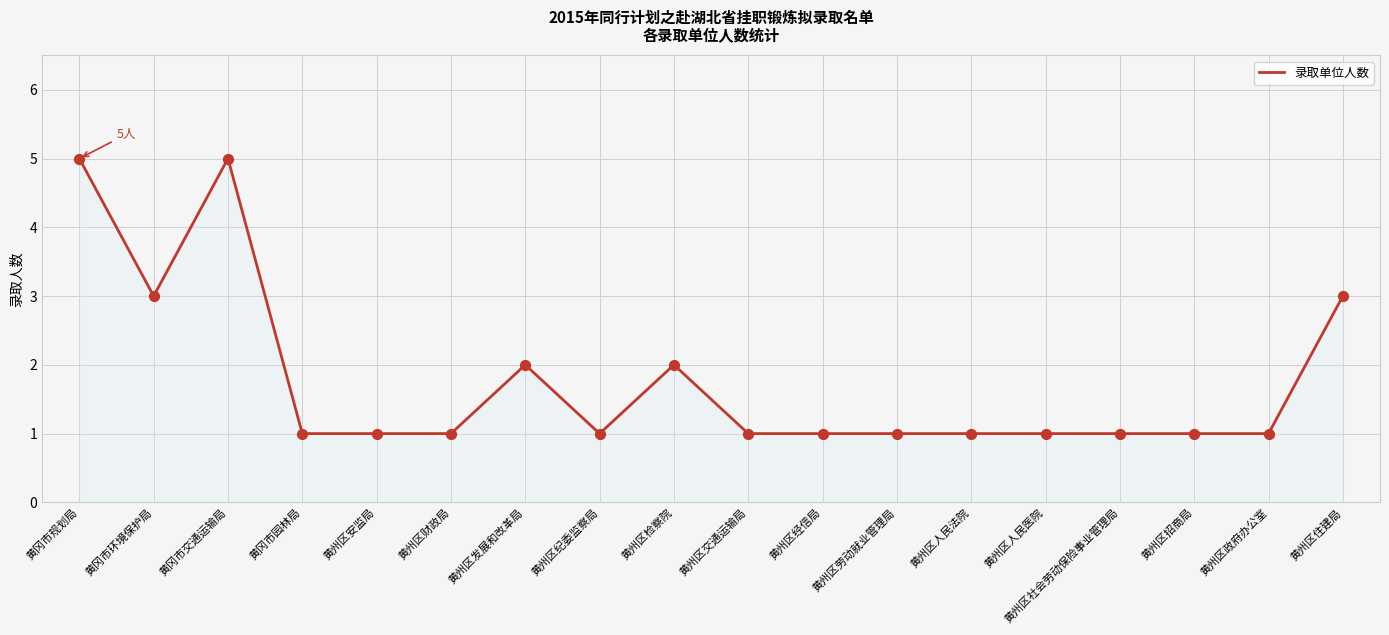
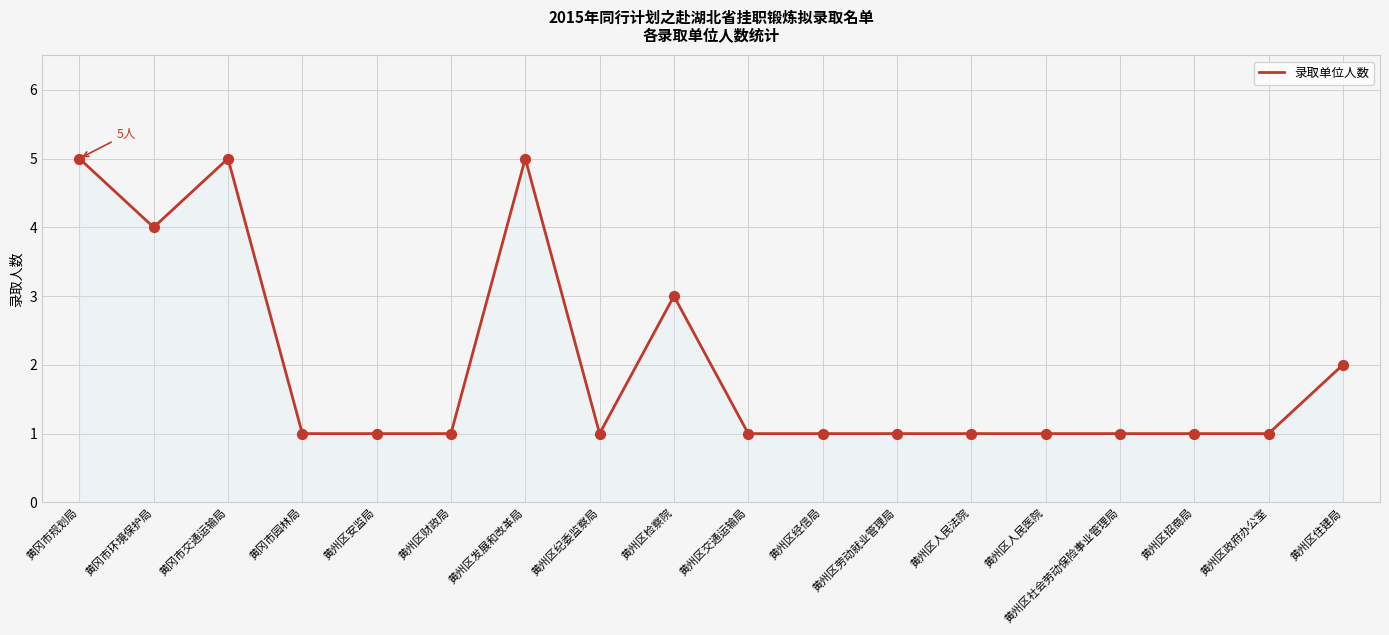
  {
-   "黄冈市环境保护局": 3,
+   "黄冈市环境保护局": 4,
    "黄冈市交通运输局": 5,
    "黄冈市园林局": 1,
    "黄州区安监局": 1,
    "黄州区财政局": 1,
-   "黄州区发展和改革局": 2,
+   "黄州区发展和改革局": 5,
    "黄州区纪委监察局": 1,
-   "黄州区检察院": 2,
+   "黄州区检察院": 3,
    "黄州区交通运输局": 1,
    "黄州区经信局": 1,
    "黄州区劳动就业管理局": 1,
    "黄州区人民法院": 1,
    "黄州区人民医院": 1,
    "黄州区社会劳动保险事业管理局": 1,
    "黄州区招商局": 1,
    "黄州区政府办公室": 1,
-   "黄州区住建局": 3
+   "黄州区住建局": 2
  }
